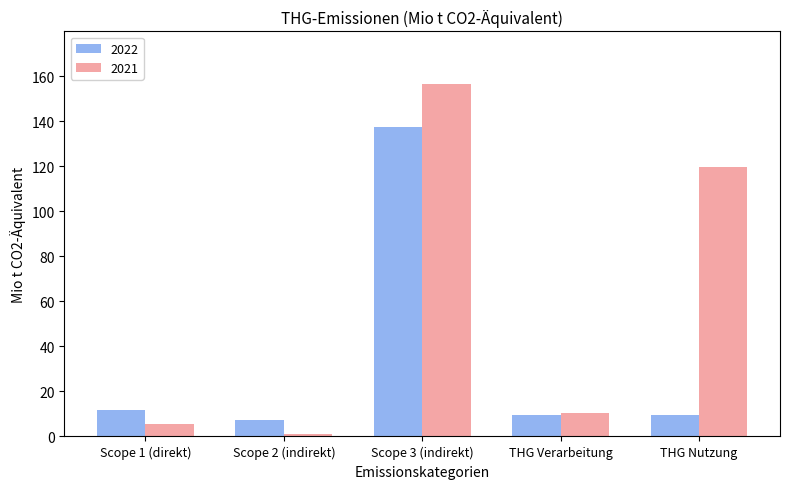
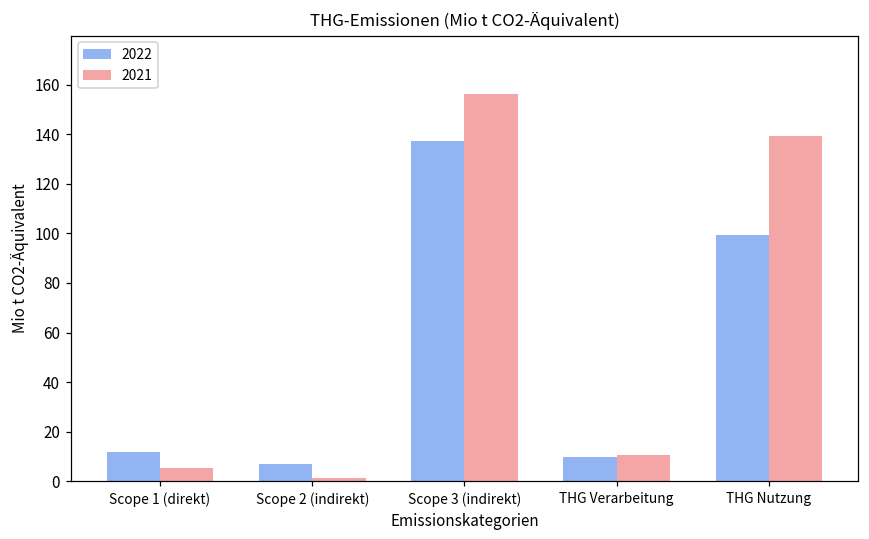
  {
    "2022": {
      "Scope 1 (direkt)": 12,
      "Scope 2 (indirekt)": 7,
      "Scope 3 (indirekt)": 137,
      "THG Verarbeitung": 10,
-     "THG Nutzung": 10
+     "THG Nutzung": 99
    },
    "2021": {
      "Scope 1 (direkt)": 5,
      "Scope 3 (indirekt)": 156,
      "THG Verarbeitung": 10,
-     "THG Nutzung": 120
+     "THG Nutzung": 140
    }
  }
